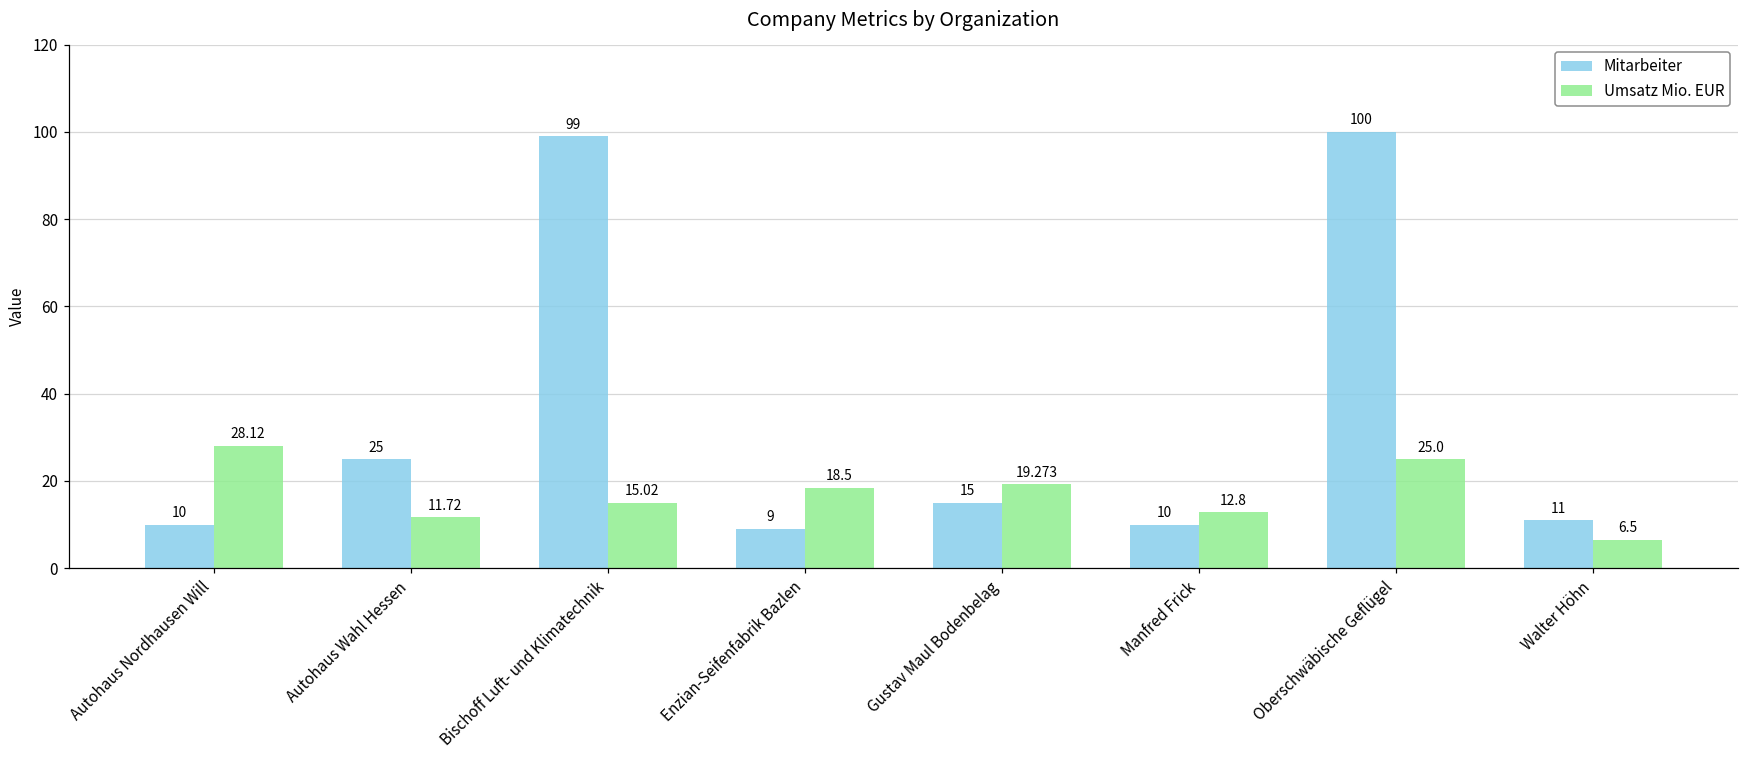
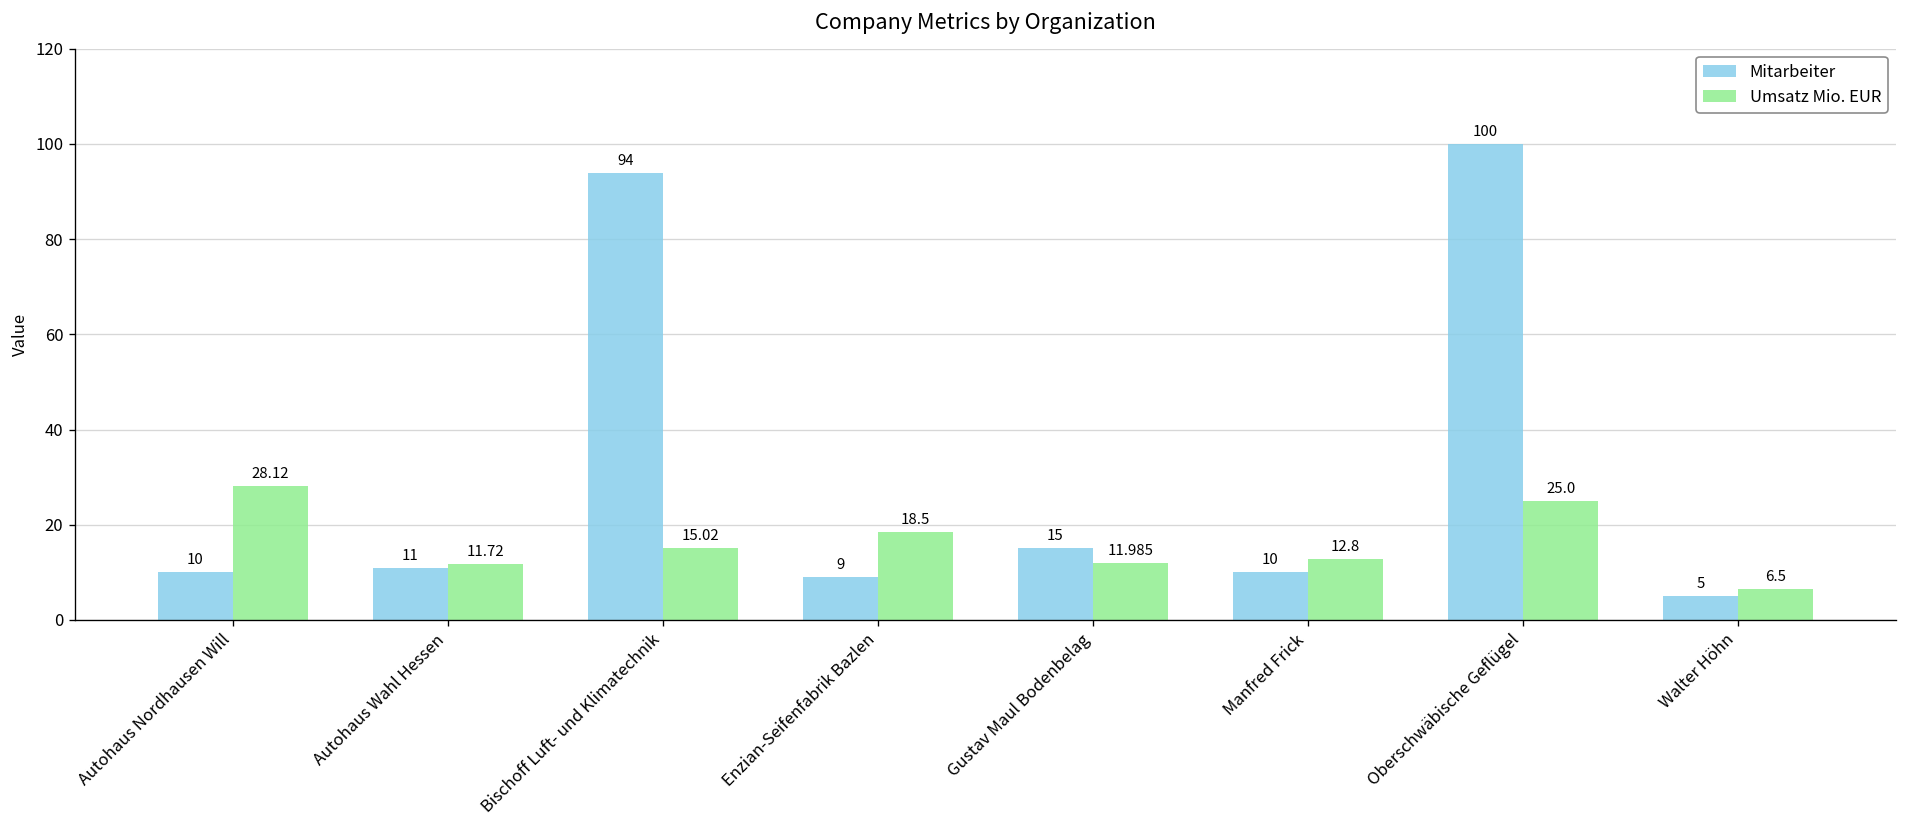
  {
    "Mitarbeiter": {
      "Autohaus Nordhausen Will": 10,
-     "Autohaus Wahl Hessen": 25,
-     "Bischoff Luft- und Klimatechnik": 99,
+     "Autohaus Wahl Hessen": 11,
+     "Bischoff Luft- und Klimatechnik": 94,
      "Enzian-Seifenfabrik Bazlen": 9,
      "Gustav Maul Bodenbelag": 15,
      "Manfred Frick": 10,
      "Oberschwäbische Geflügel": 100,
-     "Walter Höhn": 11
+     "Walter Höhn": 5
    },
    "Umsatz Mio. EUR": {
      "Autohaus Nordhausen Will": 28.12,
      "Autohaus Wahl Hessen": 11.72,
      "Bischoff Luft- und Klimatechnik": 15.02,
      "Enzian-Seifenfabrik Bazlen": 18.5,
-     "Gustav Maul Bodenbelag": 19.273,
+     "Gustav Maul Bodenbelag": 11.985,
      "Manfred Frick": 12.8,
      "Oberschwäbische Geflügel": 25.0,
      "Walter Höhn": 6.5
    }
  }
